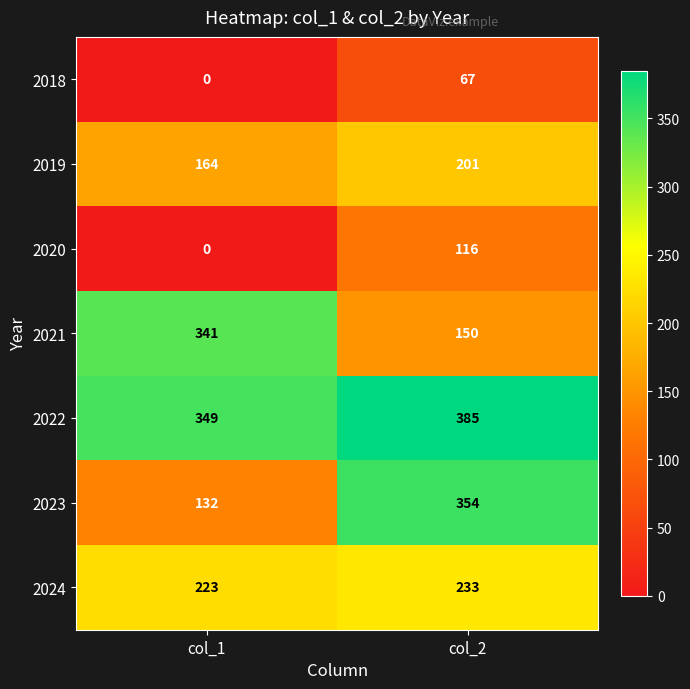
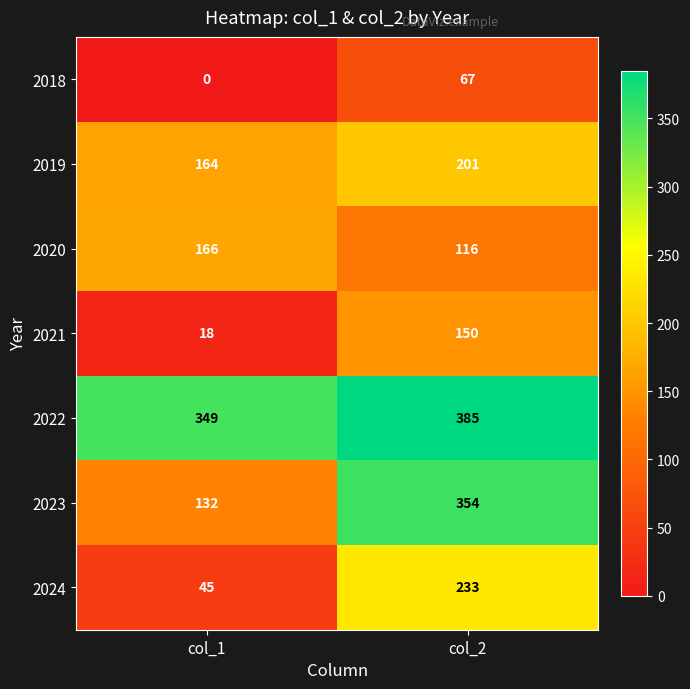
  {
    "2018": {
      "col_1": 0,
      "col_2": 67
    },
    "2019": {
      "col_1": 164,
      "col_2": 201
    },
    "2020": {
-     "col_1": 0,
+     "col_1": 166,
      "col_2": 116
    },
    "2021": {
-     "col_1": 341,
+     "col_1": 18,
      "col_2": 150
    },
    "2022": {
      "col_1": 349,
      "col_2": 385
    },
    "2023": {
      "col_1": 132,
      "col_2": 354
    },
    "2024": {
-     "col_1": 223,
+     "col_1": 45,
      "col_2": 233
    }
  }
